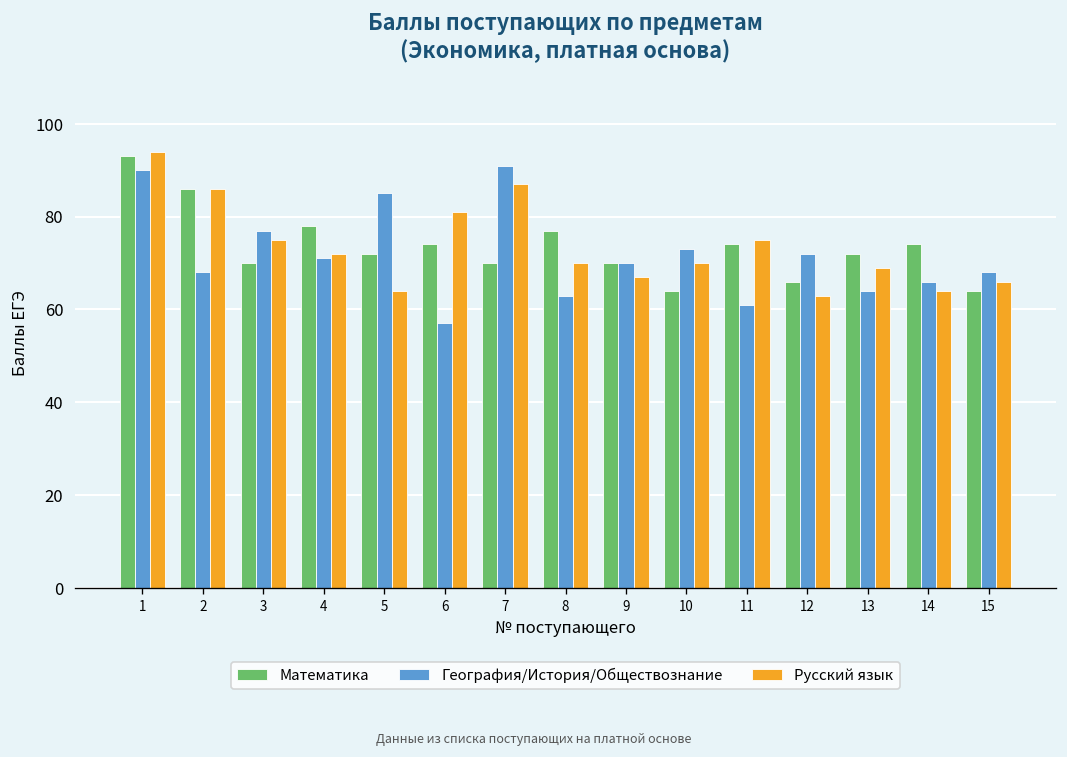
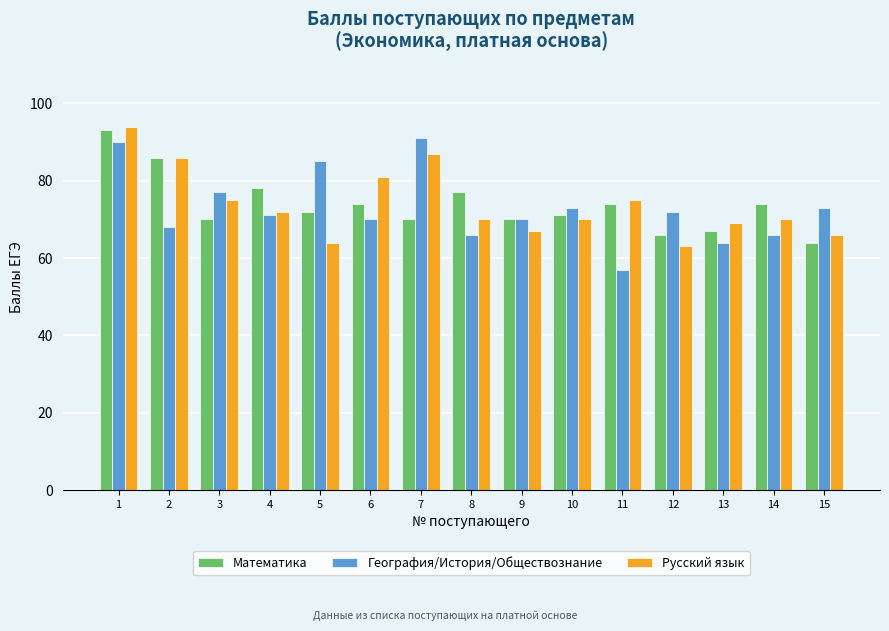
  {
    "Математика": {
      "1": 93,
      "2": 86,
      "3": 70,
      "4": 78,
      "5": 72,
      "6": 74,
      "7": 70,
      "8": 77,
      "9": 70,
-     "10": 64,
+     "10": 71,
      "11": 74,
      "12": 66,
-     "13": 72,
+     "13": 67,
      "14": 74,
      "15": 64
    },
    "География/История/Обществознание": {
      "1": 90,
      "2": 68,
      "3": 77,
      "4": 71,
      "5": 85,
-     "6": 57,
+     "6": 70,
      "7": 91,
-     "8": 63,
+     "8": 66,
      "9": 70,
      "10": 73,
-     "11": 61,
+     "11": 57,
      "12": 72,
      "13": 64,
      "14": 66,
-     "15": 68
+     "15": 73
    },
    "Русский язык": {
      "1": 94,
      "2": 86,
      "3": 75,
      "4": 72,
      "5": 64,
      "6": 81,
      "7": 87,
      "8": 70,
      "9": 67,
      "10": 70,
      "11": 75,
      "12": 63,
      "13": 69,
-     "14": 64,
+     "14": 70,
      "15": 66
    }
  }
